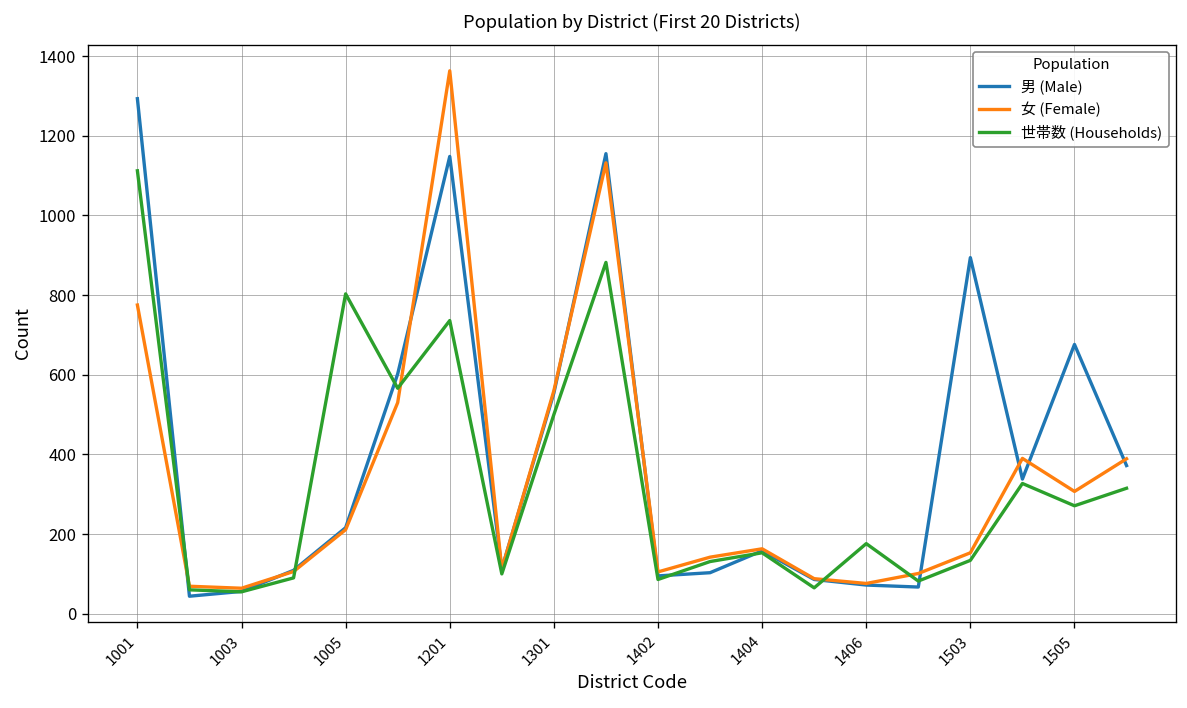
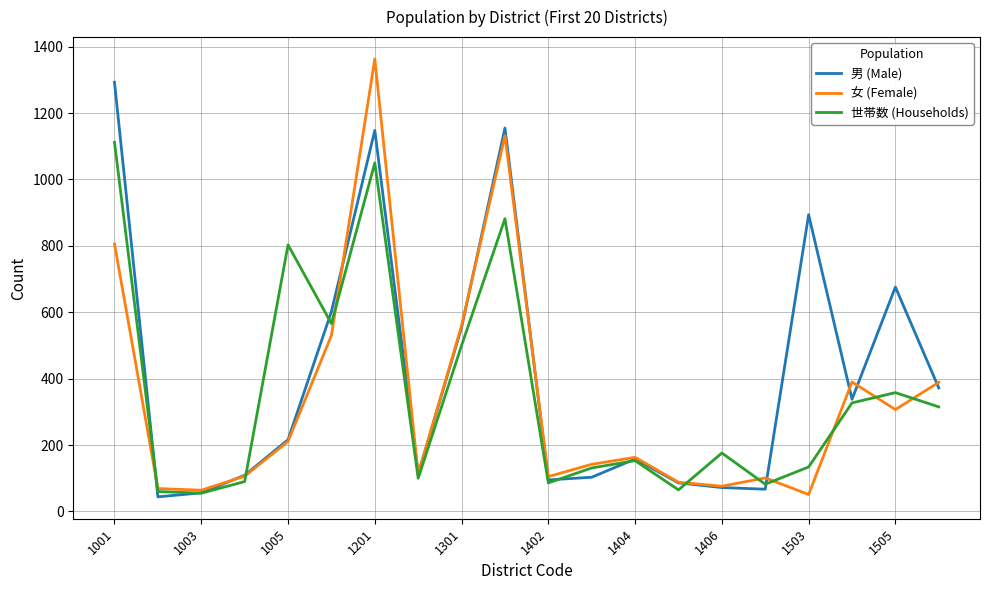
  {
    "男 (Male)": {
      "1001": 1290,
      "1201": 1150,
      "1402": 100,
      "1503": 890,
      "1505": 680
    },
    "女 (Female)": {
-     "1001": 780,
+     "1001": 810,
      "1003": 60,
      "1201": 1360,
      "1402": 110,
-     "1503": 150,
+     "1503": 50,
      "1505": 310
    },
    "世帯数 (Households)": {
      "1001": 1110,
      "1005": 800,
-     "1201": 740,
+     "1201": 1050,
      "1301": 500,
      "1402": 90,
      "1406": 180,
      "1503": 130,
-     "1505": 270
+     "1505": 360
    }
  }
